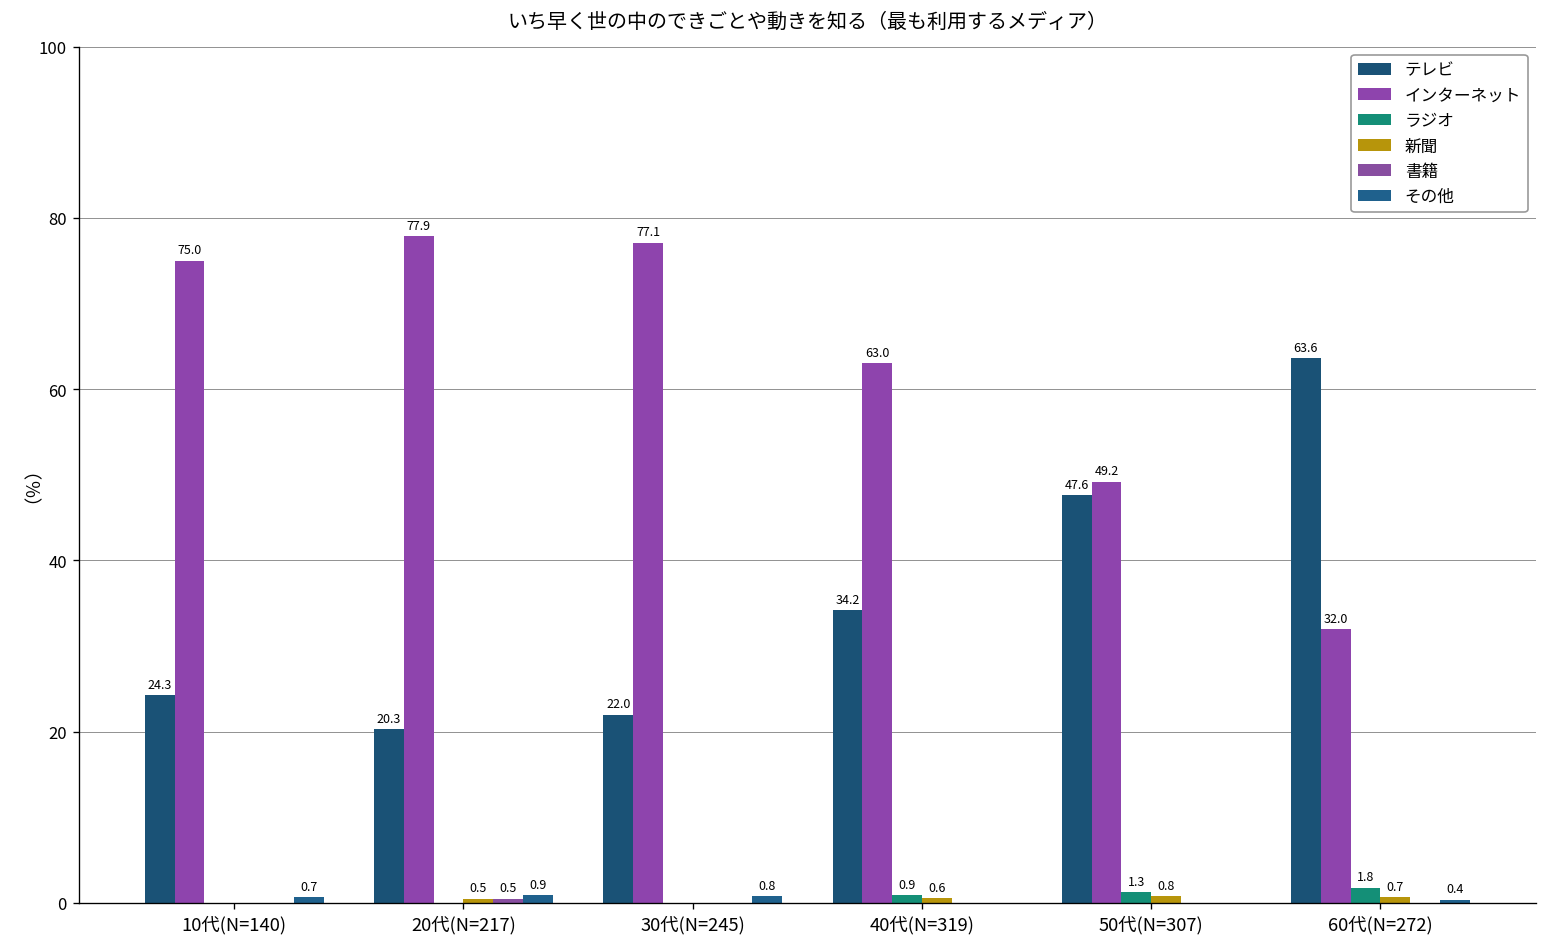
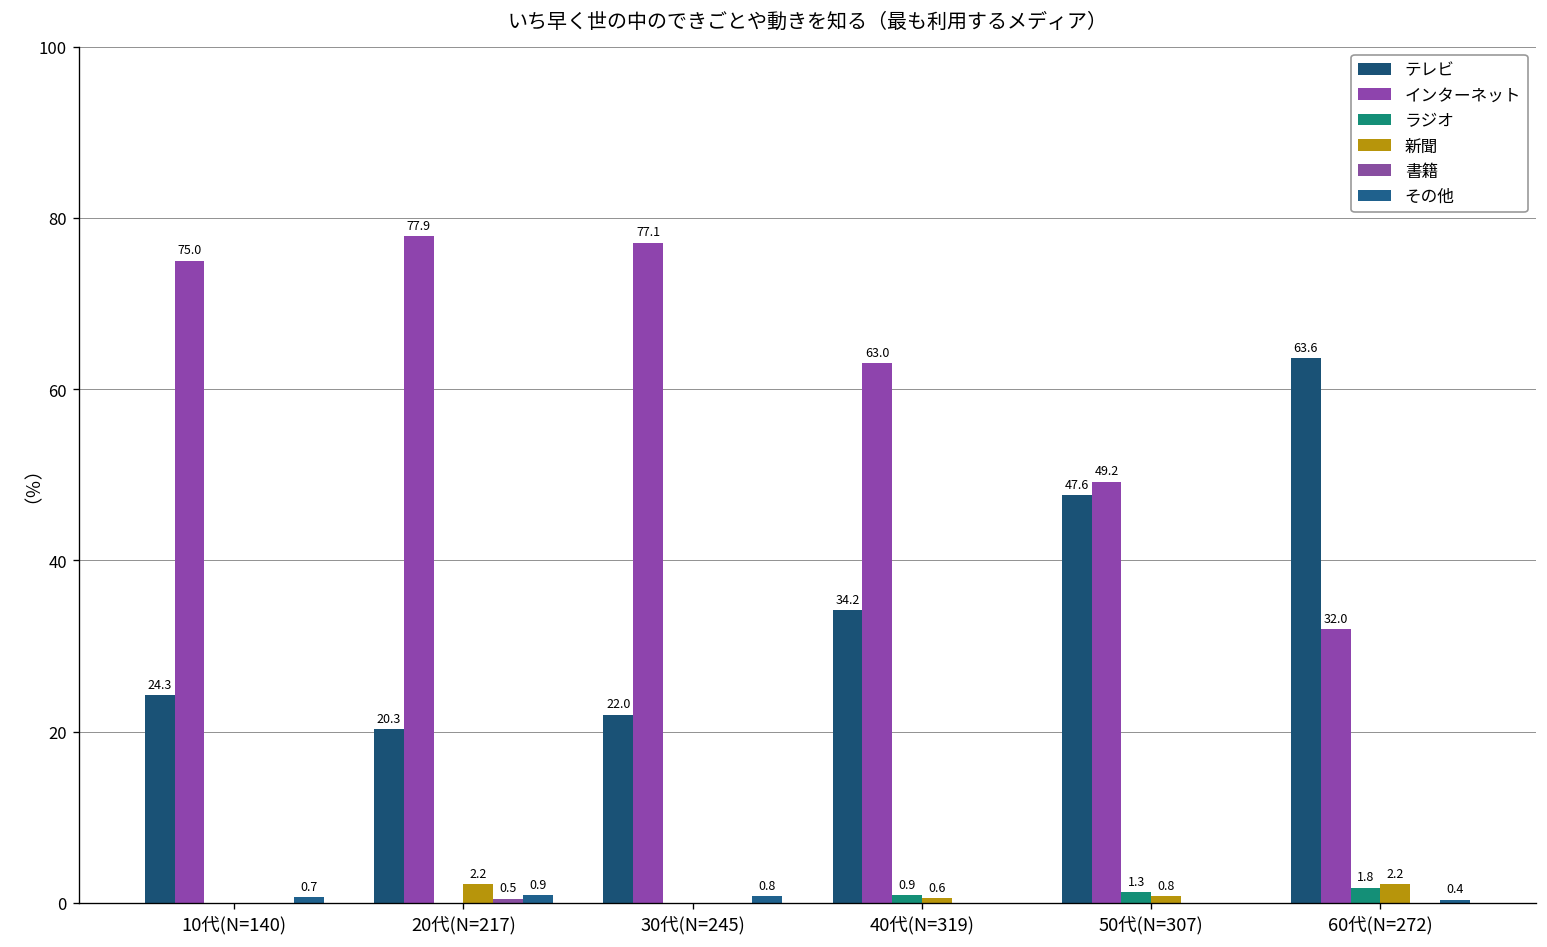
  {
    "新聞": {
-     "20代(N=217)": 0.5,
+     "20代(N=217)": 2.2,
      "40代(N=319)": 0.6,
      "50代(N=307)": 0.8,
-     "60代(N=272)": 0.7
+     "60代(N=272)": 2.2
    }
  }
